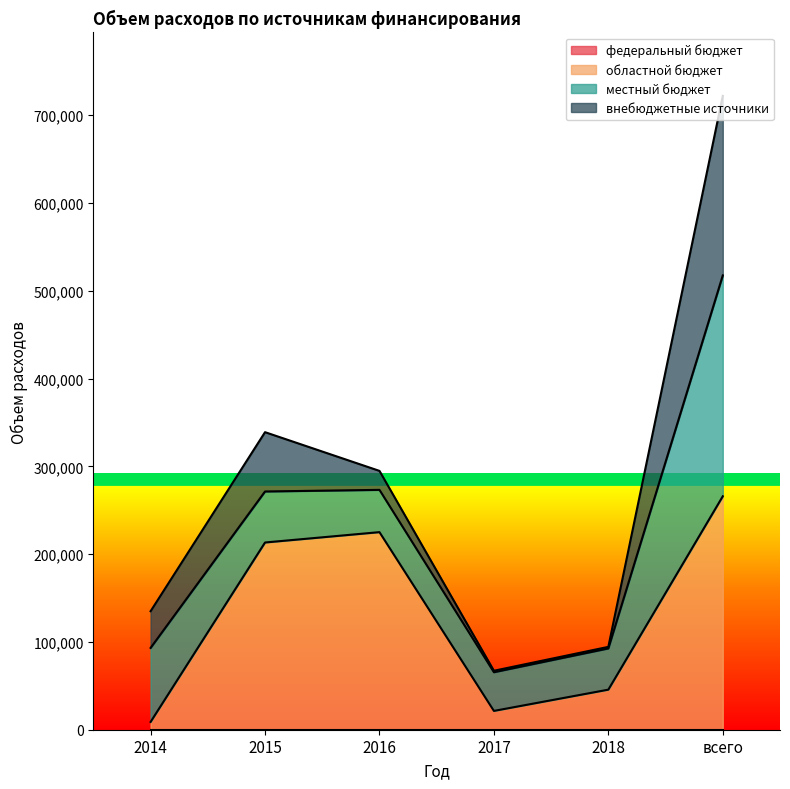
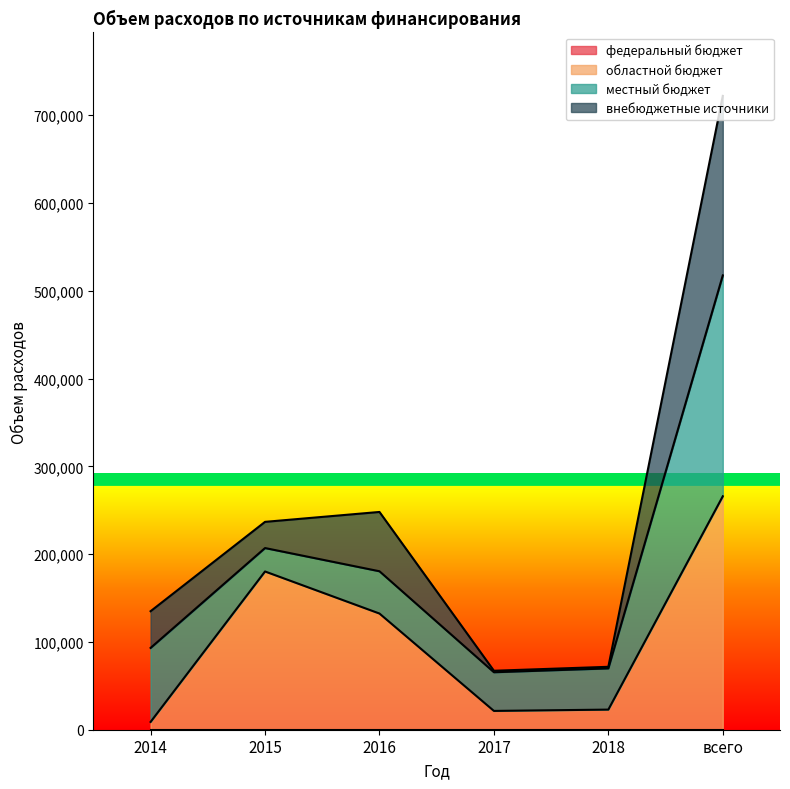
  {
    "федеральный бюджет": {
      "2014": "0",
      "2015": "0",
      "2016": "0",
      "2017": "0",
      "2018": "0",
      "всего": "0"
    },
    "областной бюджет": {
      "2014": "10,000",
-     "2015": "210,000",
-     "2016": "230,000",
+     "2015": "180,000",
+     "2016": "130,000",
      "2017": "20,000",
-     "2018": "50,000",
+     "2018": "20,000",
      "всего": "270,000"
    },
    "местный бюджет": {
      "2014": "80,000",
-     "2015": "60,000",
+     "2015": "30,000",
      "2016": "50,000",
      "всего": "250,000"
    },
    "внебюджетные источники": {
      "2014": "40,000",
-     "2015": "70,000",
-     "2016": "20,000"
+     "2015": "30,000",
+     "2016": "70,000"
    }
  }
